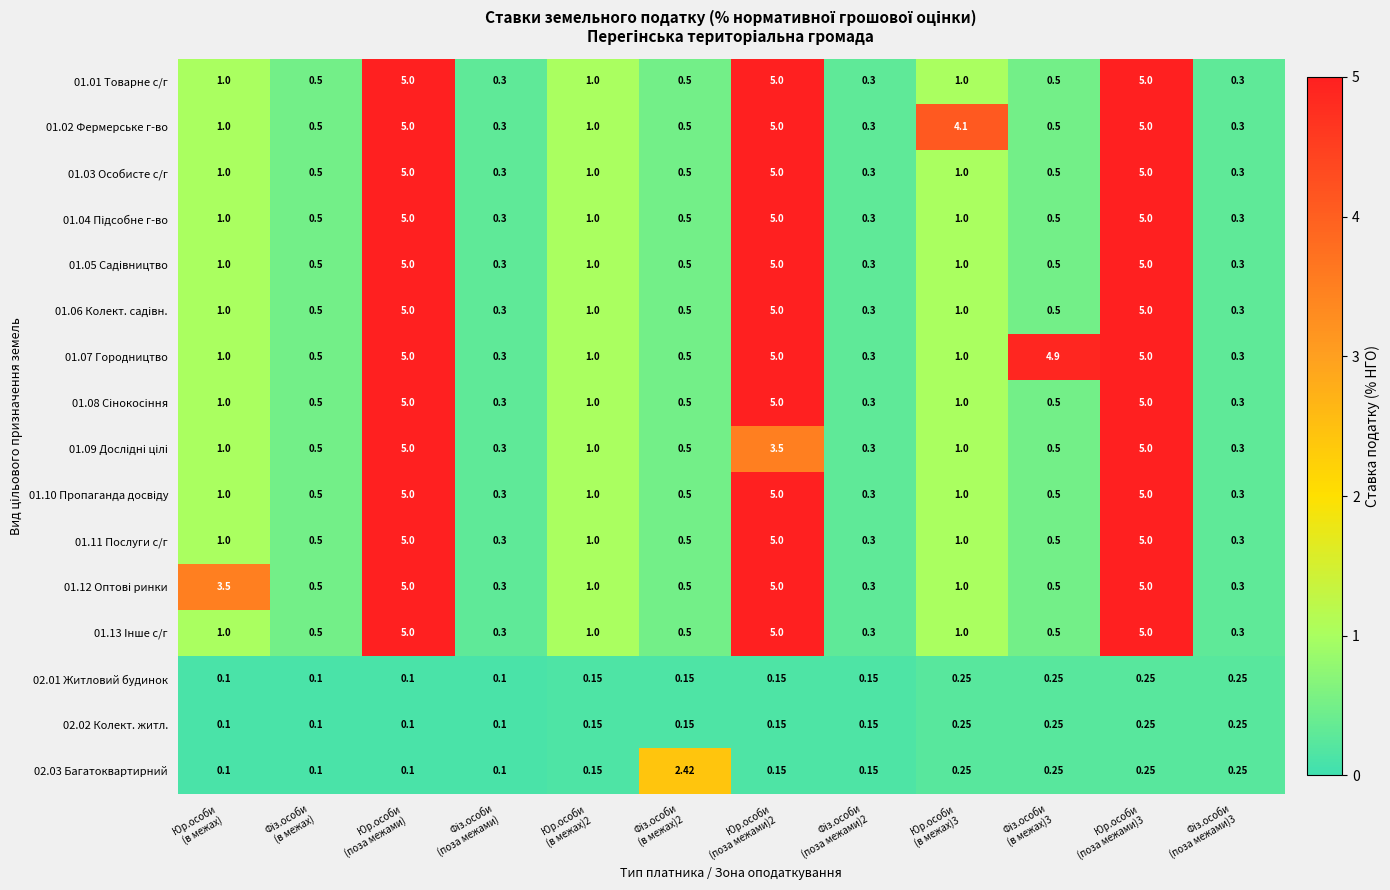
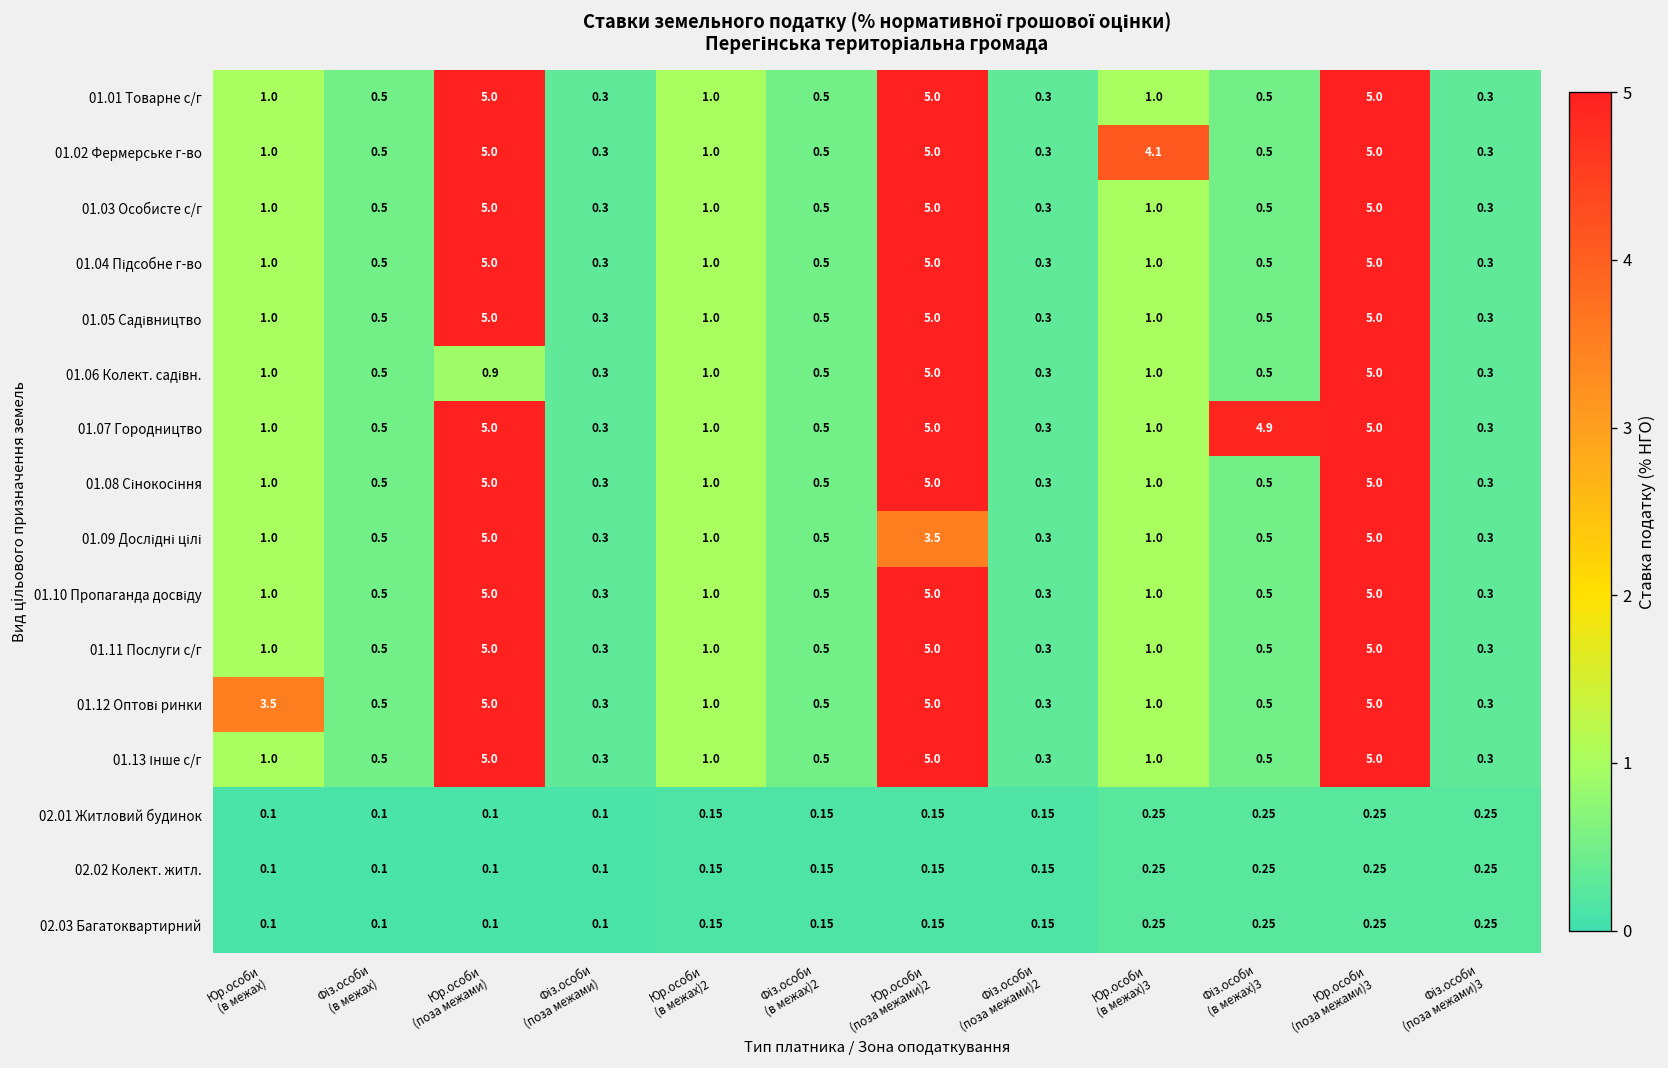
  {
    "01.01 Товарне с/г": {
      "Юр.особи (в межах)": 1.0,
      "Фіз.особи (в межах)": 0.5,
      "Юр.особи (поза межами)": 5.0,
      "Фіз.особи (поза межами)": 0.3,
      "Юр.особи (в межах)2": 1.0,
      "Фіз.особи (в межах)2": 0.5,
      "Юр.особи (поза межами)2": 5.0,
      "Фіз.особи (поза межами)2": 0.3,
      "Юр.особи (в межах)3": 1.0,
      "Фіз.особи (в межах)3": 0.5,
      "Юр.особи (поза межами)3": 5.0,
      "Фіз.особи (поза межами)3": 0.3
    },
    "01.02 Фермерське г-во": {
      "Юр.особи (в межах)": 1.0,
      "Фіз.особи (в межах)": 0.5,
      "Юр.особи (поза межами)": 5.0,
      "Фіз.особи (поза межами)": 0.3,
      "Юр.особи (в межах)2": 1.0,
      "Фіз.особи (в межах)2": 0.5,
      "Юр.особи (поза межами)2": 5.0,
      "Фіз.особи (поза межами)2": 0.3,
      "Юр.особи (в межах)3": 4.1,
      "Фіз.особи (в межах)3": 0.5,
      "Юр.особи (поза межами)3": 5.0,
      "Фіз.особи (поза межами)3": 0.3
    },
    "01.03 Особисте с/г": {
      "Юр.особи (в межах)": 1.0,
      "Фіз.особи (в межах)": 0.5,
      "Юр.особи (поза межами)": 5.0,
      "Фіз.особи (поза межами)": 0.3,
      "Юр.особи (в межах)2": 1.0,
      "Фіз.особи (в межах)2": 0.5,
      "Юр.особи (поза межами)2": 5.0,
      "Фіз.особи (поза межами)2": 0.3,
      "Юр.особи (в межах)3": 1.0,
      "Фіз.особи (в межах)3": 0.5,
      "Юр.особи (поза межами)3": 5.0,
      "Фіз.особи (поза межами)3": 0.3
    },
    "01.04 Підсобне г-во": {
      "Юр.особи (в межах)": 1.0,
      "Фіз.особи (в межах)": 0.5,
      "Юр.особи (поза межами)": 5.0,
      "Фіз.особи (поза межами)": 0.3,
      "Юр.особи (в межах)2": 1.0,
      "Фіз.особи (в межах)2": 0.5,
      "Юр.особи (поза межами)2": 5.0,
      "Фіз.особи (поза межами)2": 0.3,
      "Юр.особи (в межах)3": 1.0,
      "Фіз.особи (в межах)3": 0.5,
      "Юр.особи (поза межами)3": 5.0,
      "Фіз.особи (поза межами)3": 0.3
    },
    "01.05 Садівництво": {
      "Юр.особи (в межах)": 1.0,
      "Фіз.особи (в межах)": 0.5,
      "Юр.особи (поза межами)": 5.0,
      "Фіз.особи (поза межами)": 0.3,
      "Юр.особи (в межах)2": 1.0,
      "Фіз.особи (в межах)2": 0.5,
      "Юр.особи (поза межами)2": 5.0,
      "Фіз.особи (поза межами)2": 0.3,
      "Юр.особи (в межах)3": 1.0,
      "Фіз.особи (в межах)3": 0.5,
      "Юр.особи (поза межами)3": 5.0,
      "Фіз.особи (поза межами)3": 0.3
    },
    "01.06 Колект. садівн.": {
      "Юр.особи (в межах)": 1.0,
      "Фіз.особи (в межах)": 0.5,
-     "Юр.особи (поза межами)": 5.0,
+     "Юр.особи (поза межами)": 0.9,
      "Фіз.особи (поза межами)": 0.3,
      "Юр.особи (в межах)2": 1.0,
      "Фіз.особи (в межах)2": 0.5,
      "Юр.особи (поза межами)2": 5.0,
      "Фіз.особи (поза межами)2": 0.3,
      "Юр.особи (в межах)3": 1.0,
      "Фіз.особи (в межах)3": 0.5,
      "Юр.особи (поза межами)3": 5.0,
      "Фіз.особи (поза межами)3": 0.3
    },
    "01.07 Городництво": {
      "Юр.особи (в межах)": 1.0,
      "Фіз.особи (в межах)": 0.5,
      "Юр.особи (поза межами)": 5.0,
      "Фіз.особи (поза межами)": 0.3,
      "Юр.особи (в межах)2": 1.0,
      "Фіз.особи (в межах)2": 0.5,
      "Юр.особи (поза межами)2": 5.0,
      "Фіз.особи (поза межами)2": 0.3,
      "Юр.особи (в межах)3": 1.0,
      "Фіз.особи (в межах)3": 4.9,
      "Юр.особи (поза межами)3": 5.0,
      "Фіз.особи (поза межами)3": 0.3
    },
    "01.08 Сінокосіння": {
      "Юр.особи (в межах)": 1.0,
      "Фіз.особи (в межах)": 0.5,
      "Юр.особи (поза межами)": 5.0,
      "Фіз.особи (поза межами)": 0.3,
      "Юр.особи (в межах)2": 1.0,
      "Фіз.особи (в межах)2": 0.5,
      "Юр.особи (поза межами)2": 5.0,
      "Фіз.особи (поза межами)2": 0.3,
      "Юр.особи (в межах)3": 1.0,
      "Фіз.особи (в межах)3": 0.5,
      "Юр.особи (поза межами)3": 5.0,
      "Фіз.особи (поза межами)3": 0.3
    },
    "01.09 Дослідні цілі": {
      "Юр.особи (в межах)": 1.0,
      "Фіз.особи (в межах)": 0.5,
      "Юр.особи (поза межами)": 5.0,
      "Фіз.особи (поза межами)": 0.3,
      "Юр.особи (в межах)2": 1.0,
      "Фіз.особи (в межах)2": 0.5,
      "Юр.особи (поза межами)2": 3.5,
      "Фіз.особи (поза межами)2": 0.3,
      "Юр.особи (в межах)3": 1.0,
      "Фіз.особи (в межах)3": 0.5,
      "Юр.особи (поза межами)3": 5.0,
      "Фіз.особи (поза межами)3": 0.3
    },
    "01.10 Пропаганда досвіду": {
      "Юр.особи (в межах)": 1.0,
      "Фіз.особи (в межах)": 0.5,
      "Юр.особи (поза межами)": 5.0,
      "Фіз.особи (поза межами)": 0.3,
      "Юр.особи (в межах)2": 1.0,
      "Фіз.особи (в межах)2": 0.5,
      "Юр.особи (поза межами)2": 5.0,
      "Фіз.особи (поза межами)2": 0.3,
      "Юр.особи (в межах)3": 1.0,
      "Фіз.особи (в межах)3": 0.5,
      "Юр.особи (поза межами)3": 5.0,
      "Фіз.особи (поза межами)3": 0.3
    },
    "01.11 Послуги с/г": {
      "Юр.особи (в межах)": 1.0,
      "Фіз.особи (в межах)": 0.5,
      "Юр.особи (поза межами)": 5.0,
      "Фіз.особи (поза межами)": 0.3,
      "Юр.особи (в межах)2": 1.0,
      "Фіз.особи (в межах)2": 0.5,
      "Юр.особи (поза межами)2": 5.0,
      "Фіз.особи (поза межами)2": 0.3,
      "Юр.особи (в межах)3": 1.0,
      "Фіз.особи (в межах)3": 0.5,
      "Юр.особи (поза межами)3": 5.0,
      "Фіз.особи (поза межами)3": 0.3
    },
    "01.12 Оптові ринки": {
      "Юр.особи (в межах)": 3.5,
      "Фіз.особи (в межах)": 0.5,
      "Юр.особи (поза межами)": 5.0,
      "Фіз.особи (поза межами)": 0.3,
      "Юр.особи (в межах)2": 1.0,
      "Фіз.особи (в межах)2": 0.5,
      "Юр.особи (поза межами)2": 5.0,
      "Фіз.особи (поза межами)2": 0.3,
      "Юр.особи (в межах)3": 1.0,
      "Фіз.особи (в межах)3": 0.5,
      "Юр.особи (поза межами)3": 5.0,
      "Фіз.особи (поза межами)3": 0.3
    },
    "01.13 Інше с/г": {
      "Юр.особи (в межах)": 1.0,
      "Фіз.особи (в межах)": 0.5,
      "Юр.особи (поза межами)": 5.0,
      "Фіз.особи (поза межами)": 0.3,
      "Юр.особи (в межах)2": 1.0,
      "Фіз.особи (в межах)2": 0.5,
      "Юр.особи (поза межами)2": 5.0,
      "Фіз.особи (поза межами)2": 0.3,
      "Юр.особи (в межах)3": 1.0,
      "Фіз.особи (в межах)3": 0.5,
      "Юр.особи (поза межами)3": 5.0,
      "Фіз.особи (поза межами)3": 0.3
    },
    "02.01 Житловий будинок": {
      "Юр.особи (в межах)": 0.1,
      "Фіз.особи (в межах)": 0.1,
      "Юр.особи (поза межами)": 0.1,
      "Фіз.особи (поза межами)": 0.1,
      "Юр.особи (в межах)2": 0.15,
      "Фіз.особи (в межах)2": 0.15,
      "Юр.особи (поза межами)2": 0.15,
      "Фіз.особи (поза межами)2": 0.15,
      "Юр.особи (в межах)3": 0.25,
      "Фіз.особи (в межах)3": 0.25,
      "Юр.особи (поза межами)3": 0.25,
      "Фіз.особи (поза межами)3": 0.25
    },
    "02.02 Колект. житл.": {
      "Юр.особи (в межах)": 0.1,
      "Фіз.особи (в межах)": 0.1,
      "Юр.особи (поза межами)": 0.1,
      "Фіз.особи (поза межами)": 0.1,
      "Юр.особи (в межах)2": 0.15,
      "Фіз.особи (в межах)2": 0.15,
      "Юр.особи (поза межами)2": 0.15,
      "Фіз.особи (поза межами)2": 0.15,
      "Юр.особи (в межах)3": 0.25,
      "Фіз.особи (в межах)3": 0.25,
      "Юр.особи (поза межами)3": 0.25,
      "Фіз.особи (поза межами)3": 0.25
    },
    "02.03 Багатоквартирний": {
      "Юр.особи (в межах)": 0.1,
      "Фіз.особи (в межах)": 0.1,
      "Юр.особи (поза межами)": 0.1,
      "Фіз.особи (поза межами)": 0.1,
      "Юр.особи (в межах)2": 0.15,
-     "Фіз.особи (в межах)2": 2.42,
+     "Фіз.особи (в межах)2": 0.15,
      "Юр.особи (поза межами)2": 0.15,
      "Фіз.особи (поза межами)2": 0.15,
      "Юр.особи (в межах)3": 0.25,
      "Фіз.особи (в межах)3": 0.25,
      "Юр.особи (поза межами)3": 0.25,
      "Фіз.особи (поза межами)3": 0.25
    }
  }
